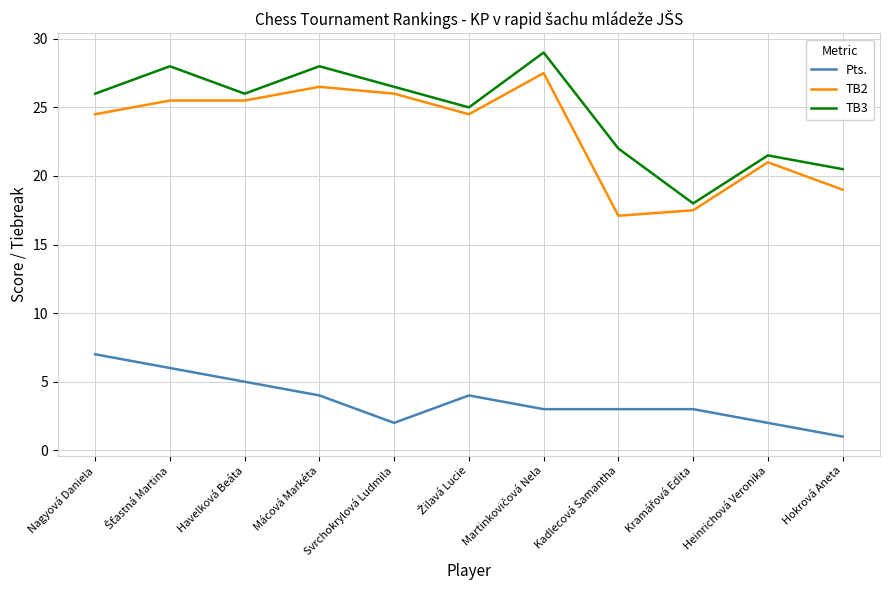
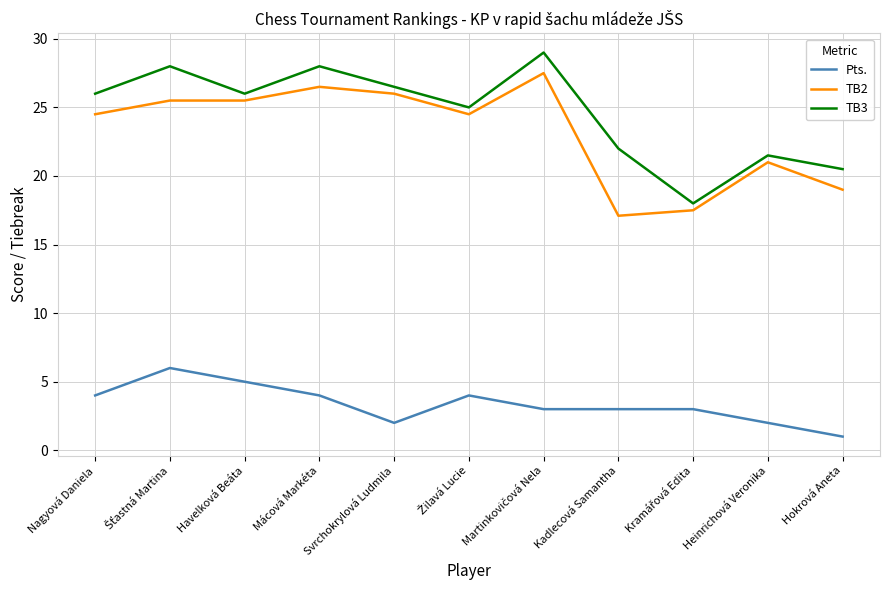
  {
    "Pts.": {
-     "Nagyová Daniela": 7,
+     "Nagyová Daniela": 4,
      "Šťastná Martina": 6,
      "Havelková Beáta": 5,
      "Mácová Markéta": 4,
      "Svrchokrylová Ludmila": 2,
      "Žilavá Lucie": 4,
      "Martinkovičová Nela": 3,
      "Kadlecová Samantha": 3,
      "Kramářová Edita": 3,
      "Heinrichová Veronika": 2,
      "Hokrová Aneta": 1
    },
    "TB2": {
      "Nagyová Daniela": 24.5,
      "Šťastná Martina": 25.5,
      "Havelková Beáta": 25.5,
      "Mácová Markéta": 26.5,
      "Svrchokrylová Ludmila": 26,
      "Žilavá Lucie": 24.5,
      "Martinkovičová Nela": 27.5,
      "Kadlecová Samantha": 17,
      "Kramářová Edita": 17.5,
      "Heinrichová Veronika": 21,
      "Hokrová Aneta": 19
    },
    "TB3": {
      "Nagyová Daniela": 26,
      "Šťastná Martina": 28,
      "Havelková Beáta": 26,
      "Mácová Markéta": 28,
      "Svrchokrylová Ludmila": 26.5,
      "Žilavá Lucie": 25,
      "Martinkovičová Nela": 29,
      "Kadlecová Samantha": 22,
      "Kramářová Edita": 18,
      "Heinrichová Veronika": 21.5,
      "Hokrová Aneta": 20.5
    }
  }
